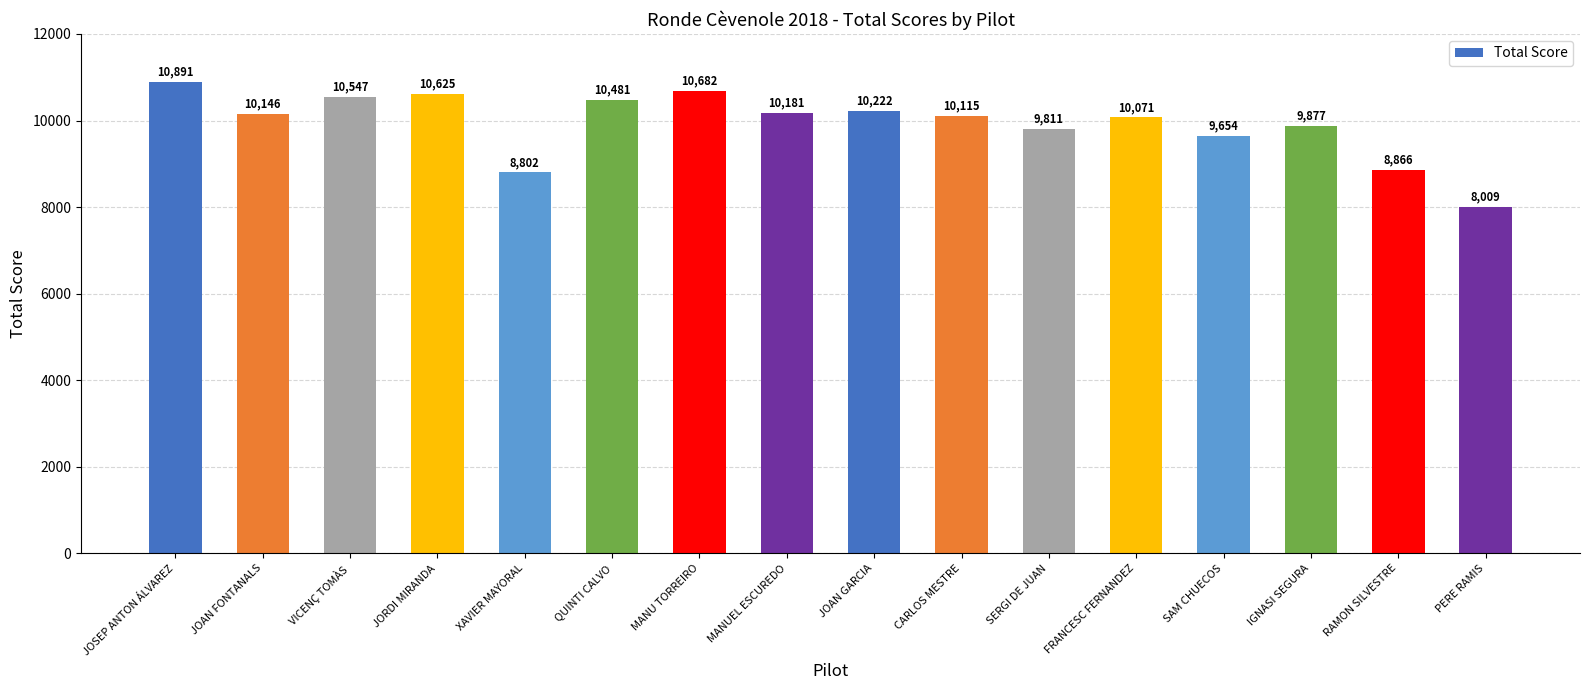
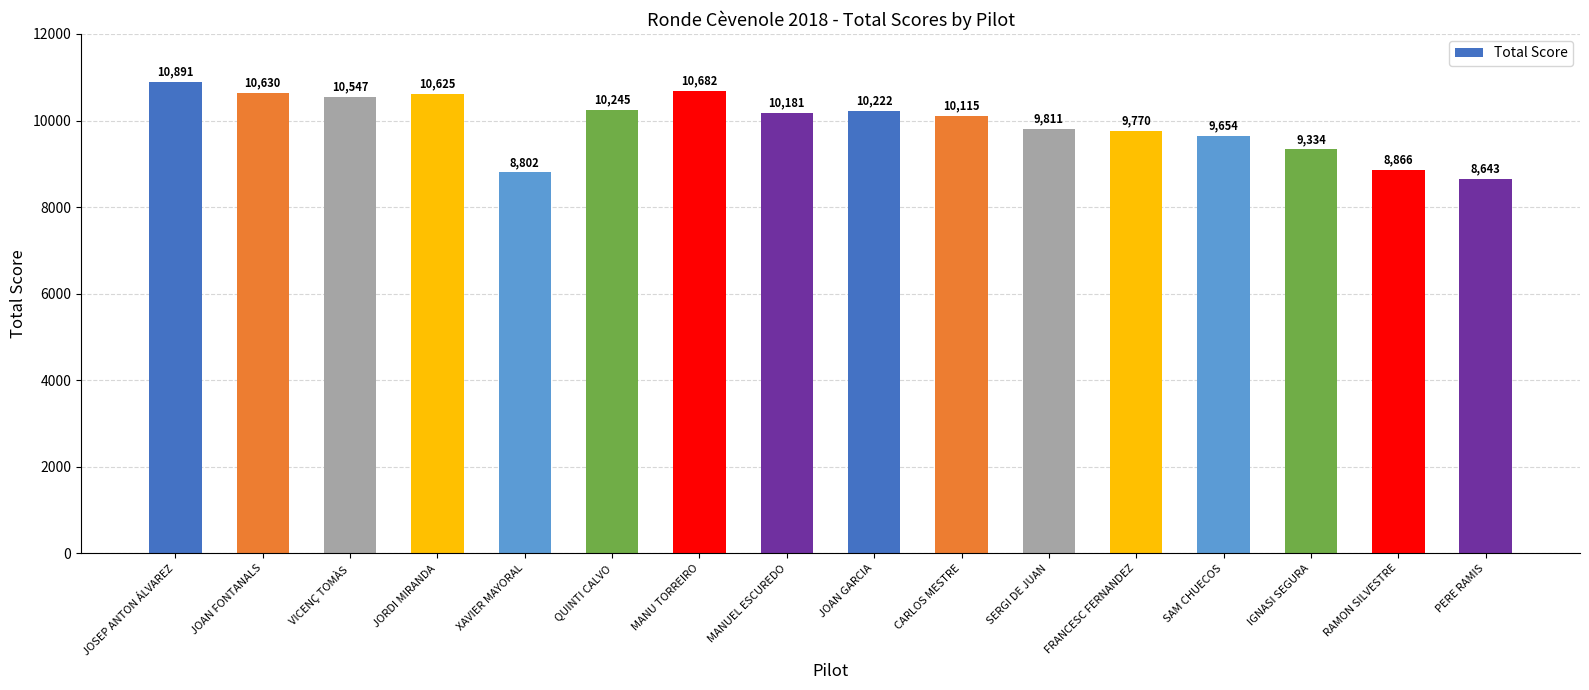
  {
    "JOSEP ANTON ÁLVAREZ": "10,891",
-   "JOAN FONTANALS": "10,146",
+   "JOAN FONTANALS": "10,630",
    "VICENÇ TOMÀS": "10,547",
    "JORDI MIRANDA": "10,625",
    "XAVIER MAYORAL": "8,802",
-   "QUINTI CALVO": "10,481",
+   "QUINTI CALVO": "10,245",
    "MANU TORREIRO": "10,682",
    "MANUEL ESCUREDO": "10,181",
    "JOAN GARCIA": "10,222",
    "CARLOS MESTRE": "10,115",
    "SERGI DE JUAN": "9,811",
-   "FRANCESC FERNANDEZ": "10,071",
+   "FRANCESC FERNANDEZ": "9,770",
    "SAM CHUECOS": "9,654",
-   "IGNASI SEGURA": "9,877",
+   "IGNASI SEGURA": "9,334",
    "RAMON SILVESTRE": "8,866",
-   "PERE RAMIS": "8,009"
+   "PERE RAMIS": "8,643"
  }
